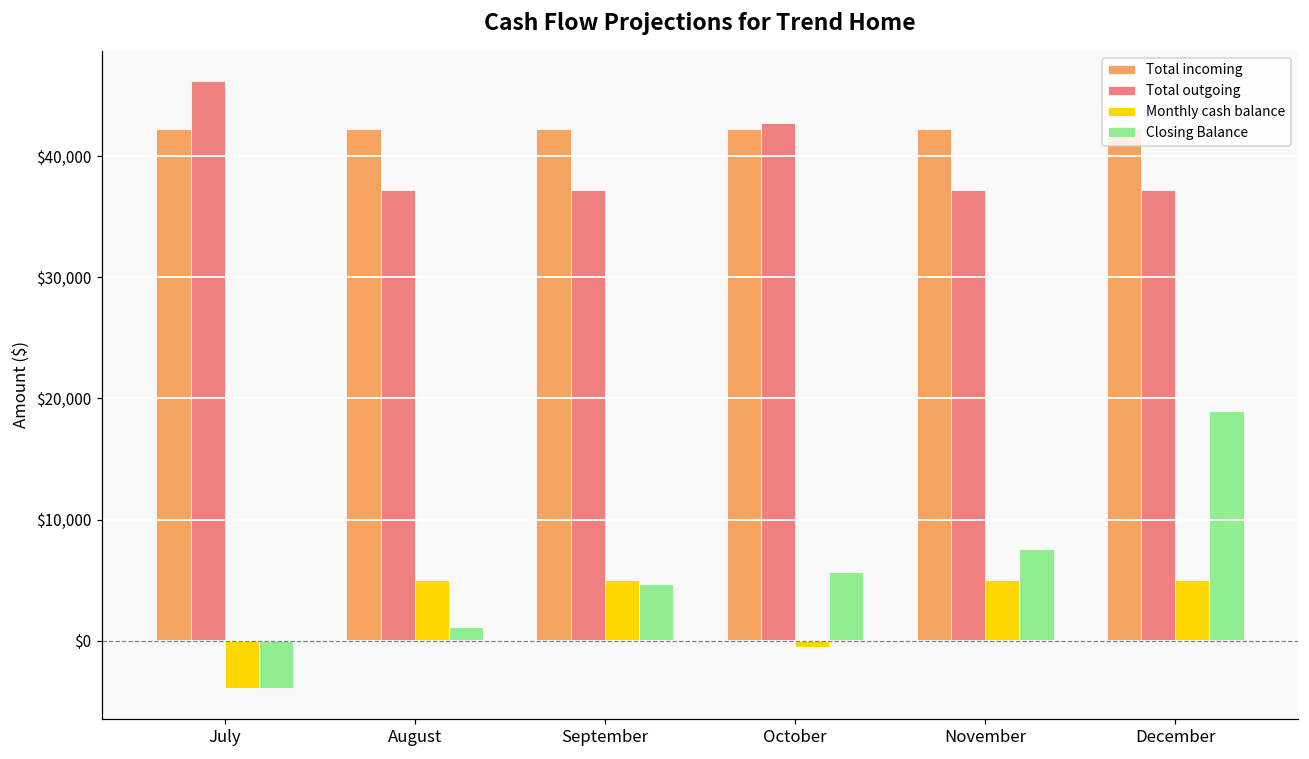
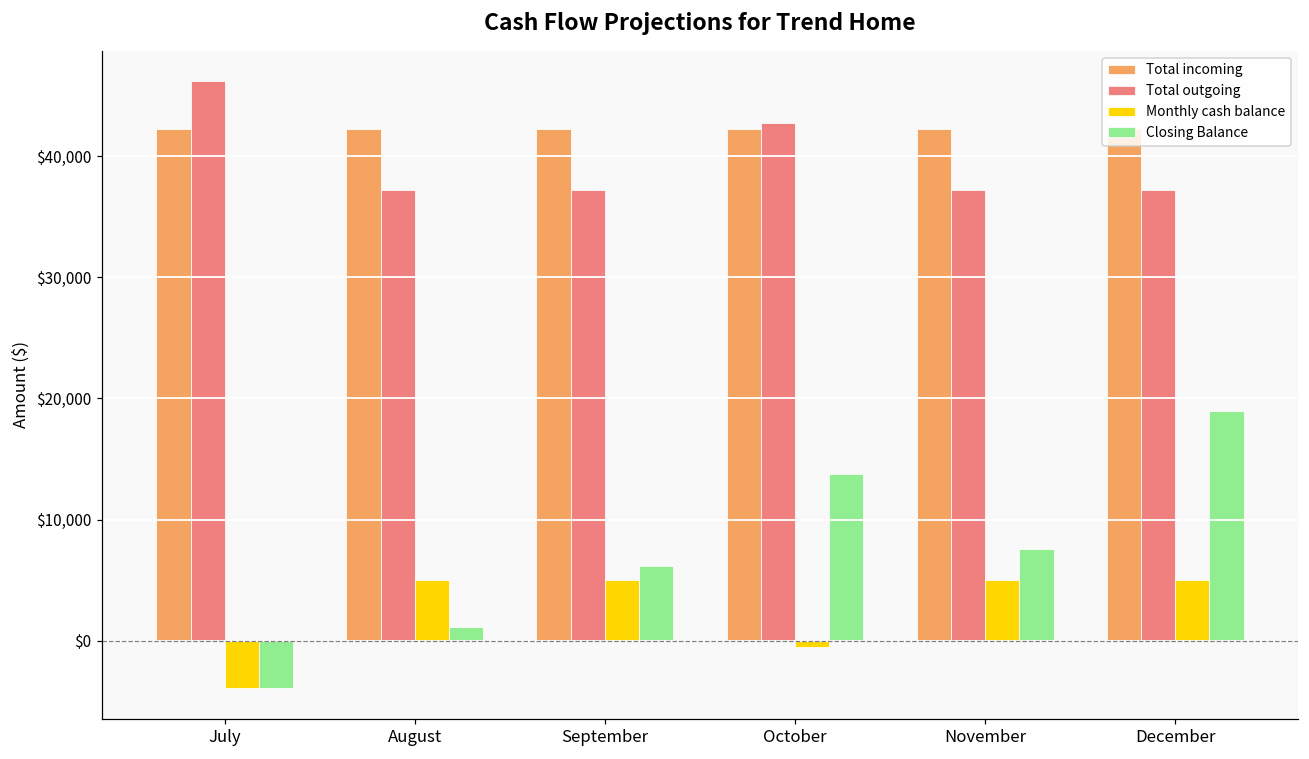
  {
    "Monthly cash balance": {
      "July": "$-3,900",
      "August": "$5,000",
      "September": "$5,000",
      "October": "$-500",
      "November": "$5,000",
      "December": "$5,000"
    },
    "Closing Balance": {
      "July": "$-3,900",
      "August": "$1,100",
-     "September": "$4,700",
-     "October": "$5,700",
+     "September": "$6,200",
+     "October": "$13,800",
      "November": "$7,600",
      "December": "$19,000"
    }
  }
